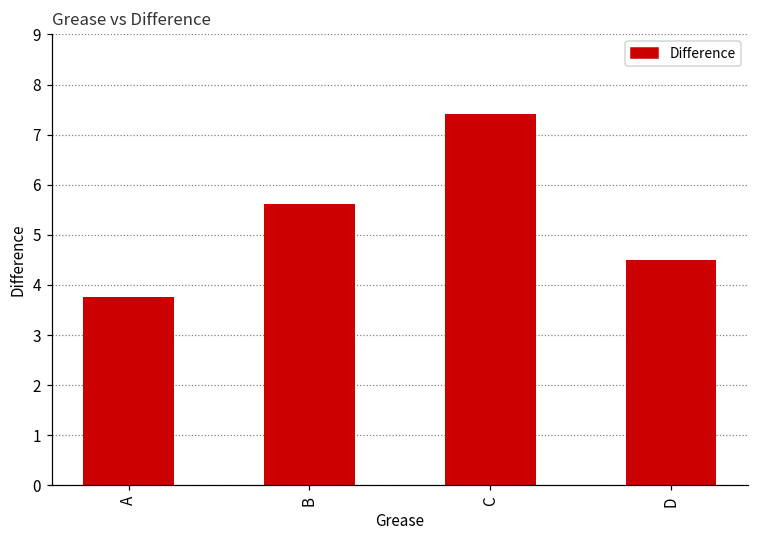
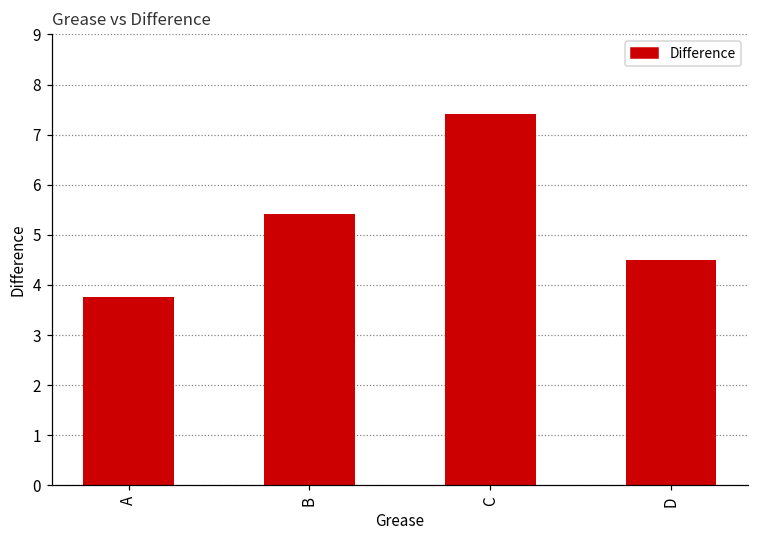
  {
    "A": 3.8,
-   "B": 5.6,
+   "B": 5.4,
    "C": 7.4,
    "D": 4.5
  }
